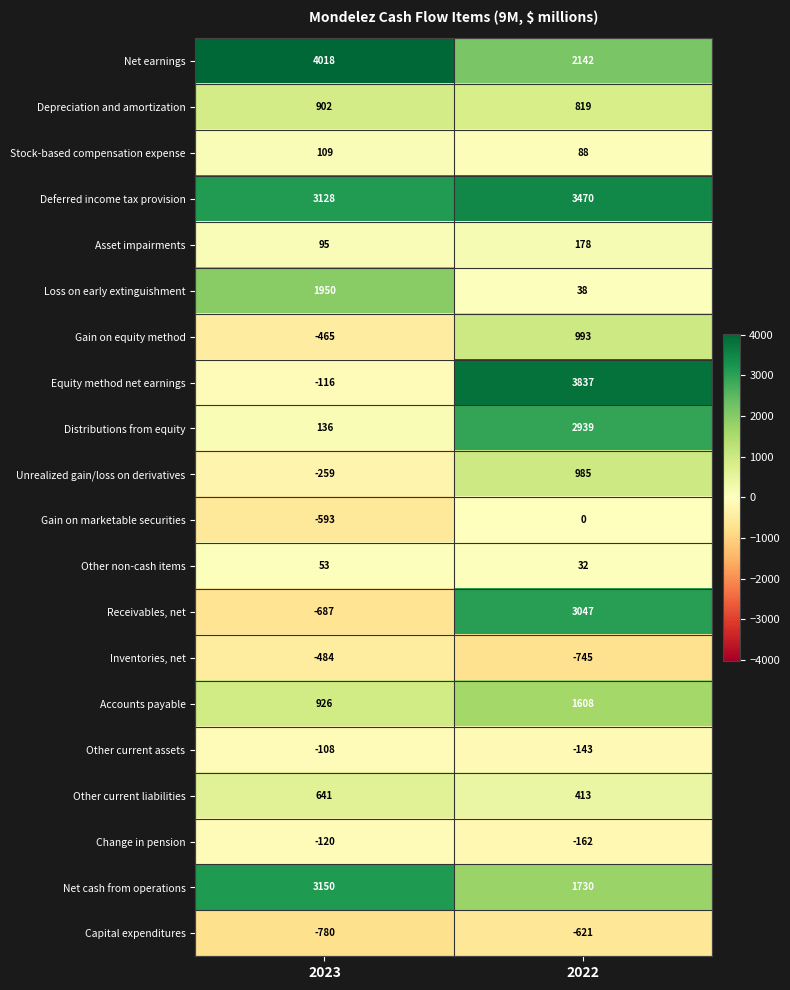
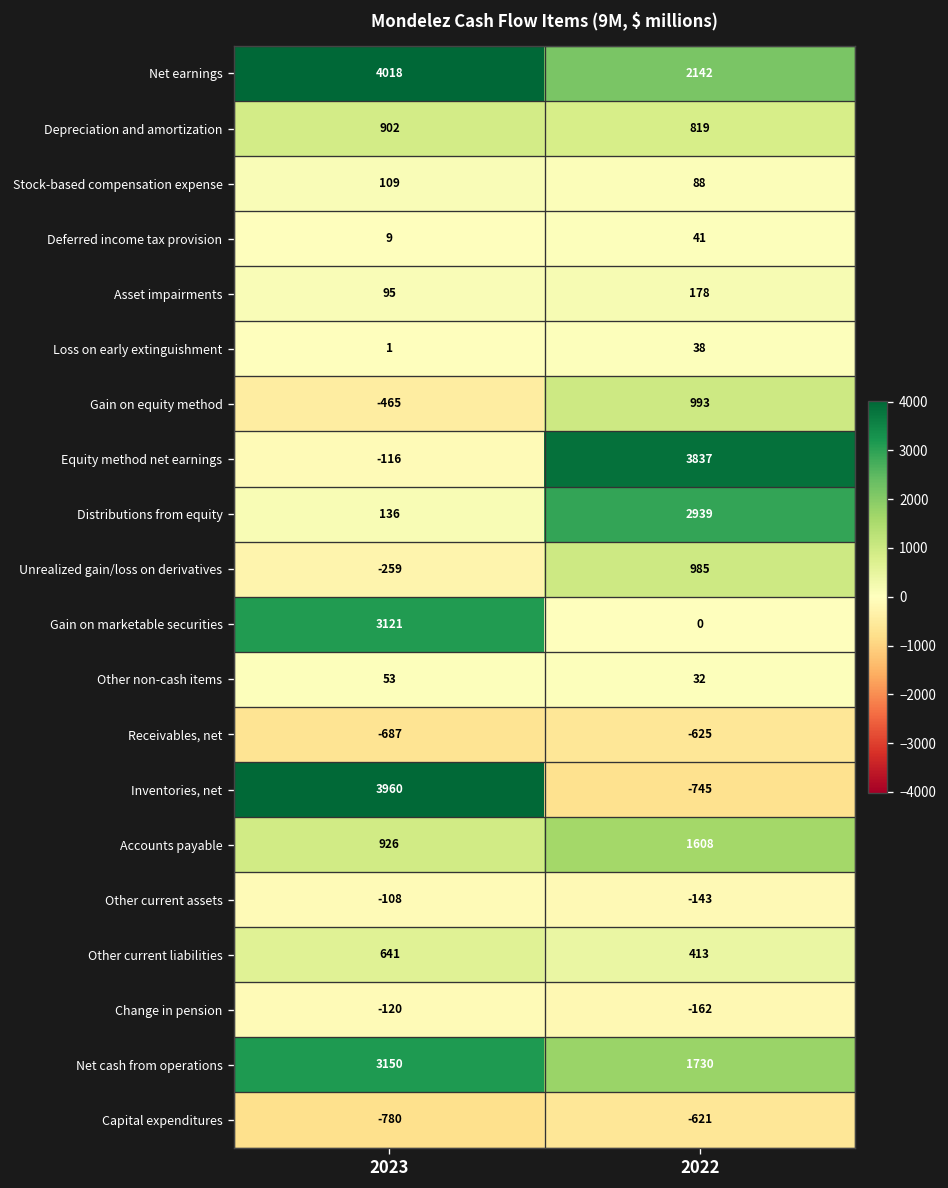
  {
    "Net earnings": {
      "2023": 4018,
      "2022": 2142
    },
    "Depreciation and amortization": {
      "2023": 902,
      "2022": 819
    },
    "Stock-based compensation expense": {
      "2023": 109,
      "2022": 88
    },
    "Deferred income tax provision": {
-     "2023": 3128,
-     "2022": 3470
+     "2023": 9,
+     "2022": 41
    },
    "Asset impairments": {
      "2023": 95,
      "2022": 178
    },
    "Loss on early extinguishment": {
-     "2023": 1950,
+     "2023": 1,
      "2022": 38
    },
    "Gain on equity method": {
      "2023": -465,
      "2022": 993
    },
    "Equity method net earnings": {
      "2023": -116,
      "2022": 3837
    },
    "Distributions from equity": {
      "2023": 136,
      "2022": 2939
    },
    "Unrealized gain/loss on derivatives": {
      "2023": -259,
      "2022": 985
    },
    "Gain on marketable securities": {
-     "2023": -593,
+     "2023": 3121,
      "2022": 0
    },
    "Other non-cash items": {
      "2023": 53,
      "2022": 32
    },
    "Receivables, net": {
      "2023": -687,
-     "2022": 3047
+     "2022": -625
    },
    "Inventories, net": {
-     "2023": -484,
+     "2023": 3960,
      "2022": -745
    },
    "Accounts payable": {
      "2023": 926,
      "2022": 1608
    },
    "Other current assets": {
      "2023": -108,
      "2022": -143
    },
    "Other current liabilities": {
      "2023": 641,
      "2022": 413
    },
    "Change in pension": {
      "2023": -120,
      "2022": -162
    },
    "Net cash from operations": {
      "2023": 3150,
      "2022": 1730
    },
    "Capital expenditures": {
      "2023": -780,
      "2022": -621
    }
  }
